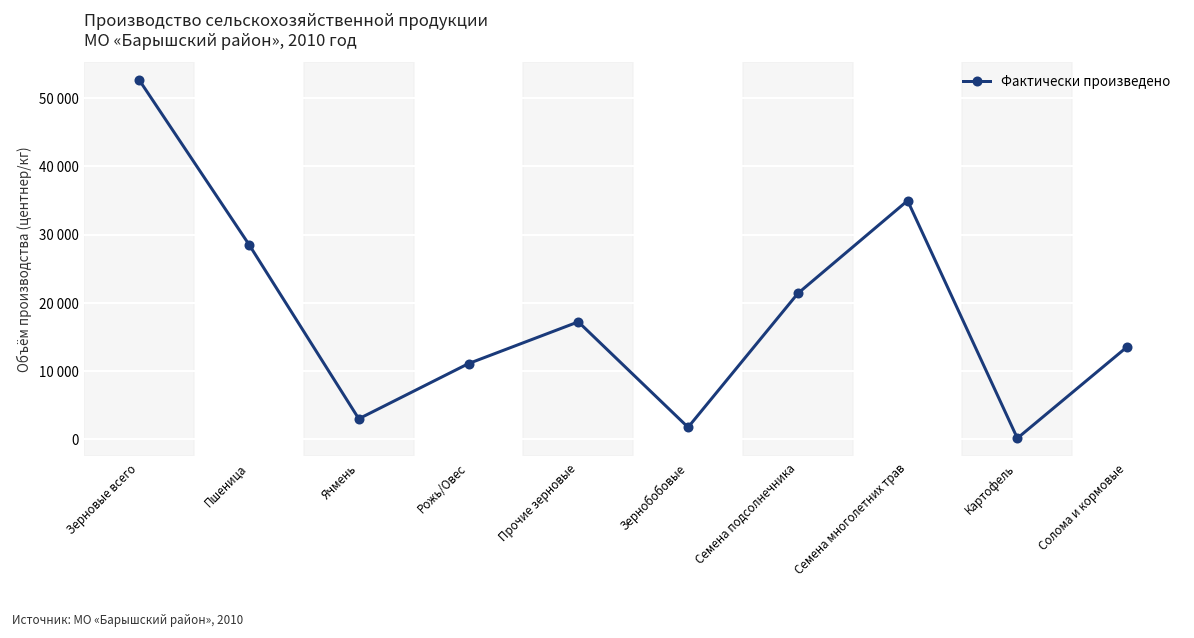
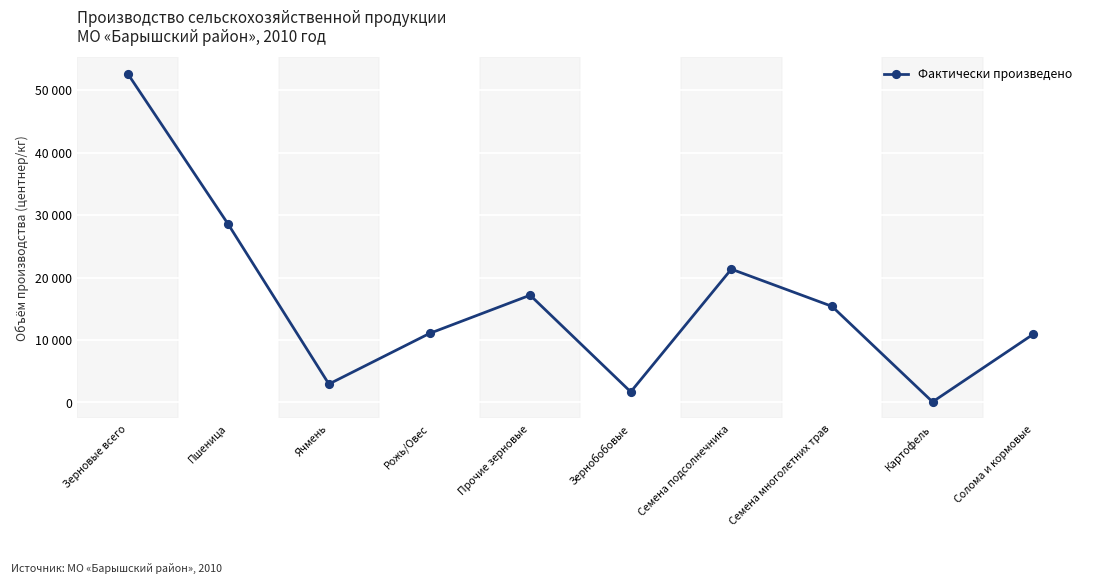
  {
    "Зерновые всего": 53000,
    "Пшеница": 29000,
    "Ячмень": 3000,
    "Рожь/Овес": 11000,
    "Прочие зерновые": 17000,
    "Зернобобовые": 2000,
    "Семена подсолнечника": 21000,
-   "Семена многолетних трав": 35000,
+   "Семена многолетних трав": 15000,
    "Картофель": 0,
-   "Солома и кормовые": 14000
+   "Солома и кормовые": 11000
  }
